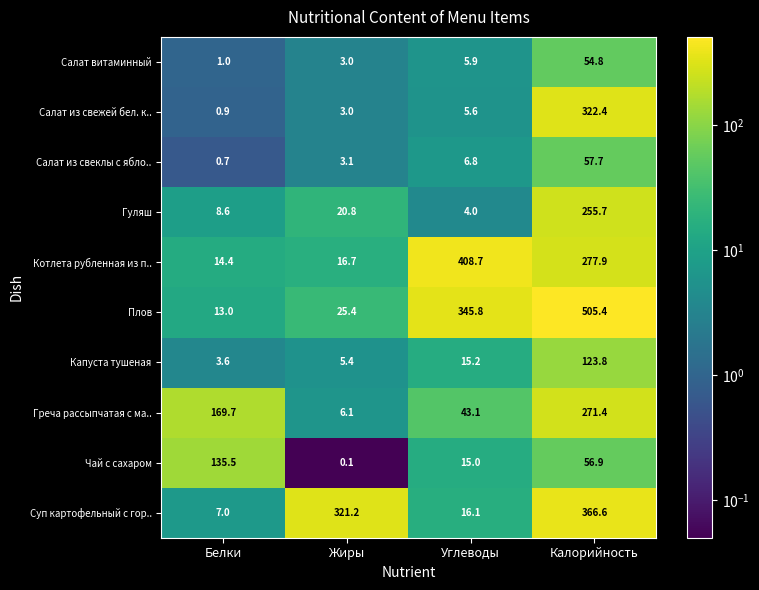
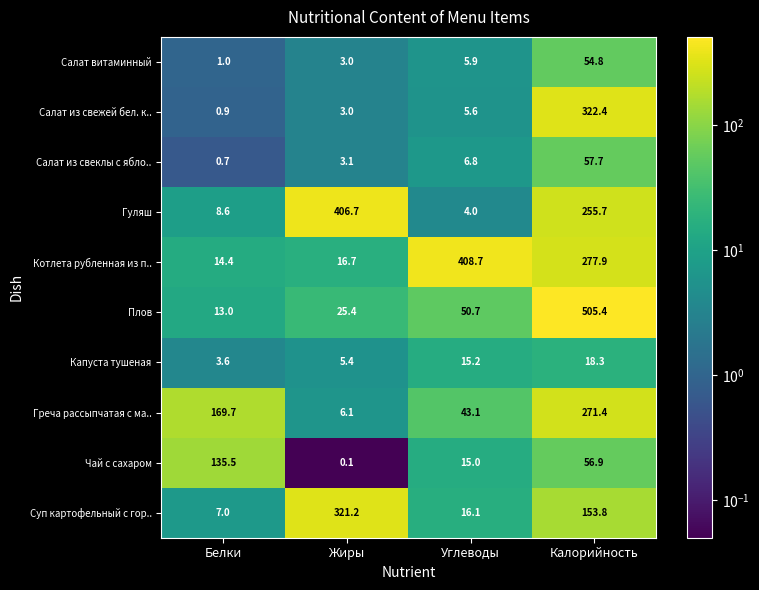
  {
    "Салат витаминный": {
      "Белки": 1.0,
      "Жиры": 3.0,
      "Углеводы": 5.9,
      "Калорийность": 54.8
    },
    "Салат из свежей бел. к..": {
      "Белки": 0.9,
      "Жиры": 3.0,
      "Углеводы": 5.6,
      "Калорийность": 322.4
    },
    "Салат из свеклы с ябло..": {
      "Белки": 0.7,
      "Жиры": 3.1,
      "Углеводы": 6.8,
      "Калорийность": 57.7
    },
    "Гуляш": {
      "Белки": 8.6,
-     "Жиры": 20.8,
+     "Жиры": 406.7,
      "Углеводы": 4.0,
      "Калорийность": 255.7
    },
    "Котлета рубленная из п..": {
      "Белки": 14.4,
      "Жиры": 16.7,
      "Углеводы": 408.7,
      "Калорийность": 277.9
    },
    "Плов": {
      "Белки": 13.0,
      "Жиры": 25.4,
-     "Углеводы": 345.8,
+     "Углеводы": 50.7,
      "Калорийность": 505.4
    },
    "Капуста тушеная": {
      "Белки": 3.6,
      "Жиры": 5.4,
      "Углеводы": 15.2,
-     "Калорийность": 123.8
+     "Калорийность": 18.3
    },
    "Греча рассыпчатая с ма..": {
      "Белки": 169.7,
      "Жиры": 6.1,
      "Углеводы": 43.1,
      "Калорийность": 271.4
    },
    "Чай с сахаром": {
      "Белки": 135.5,
      "Жиры": 0.1,
      "Углеводы": 15.0,
      "Калорийность": 56.9
    },
    "Суп картофельный с гор..": {
      "Белки": 7.0,
      "Жиры": 321.2,
      "Углеводы": 16.1,
-     "Калорийность": 366.6
+     "Калорийность": 153.8
    }
  }
